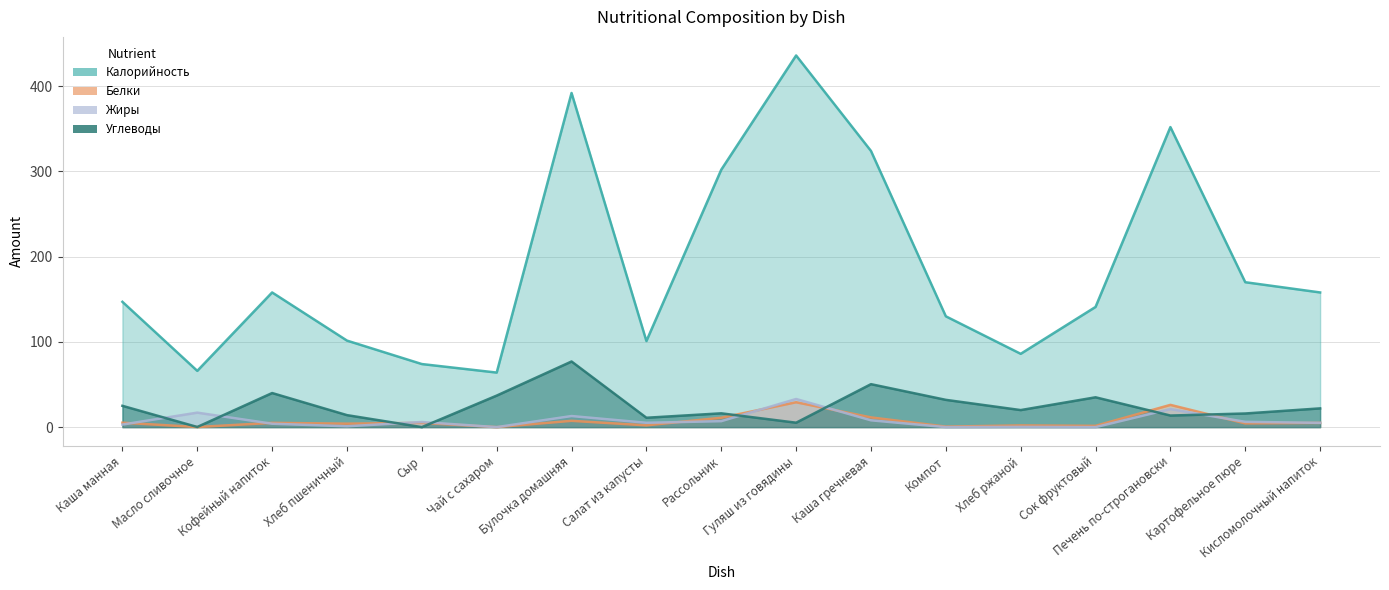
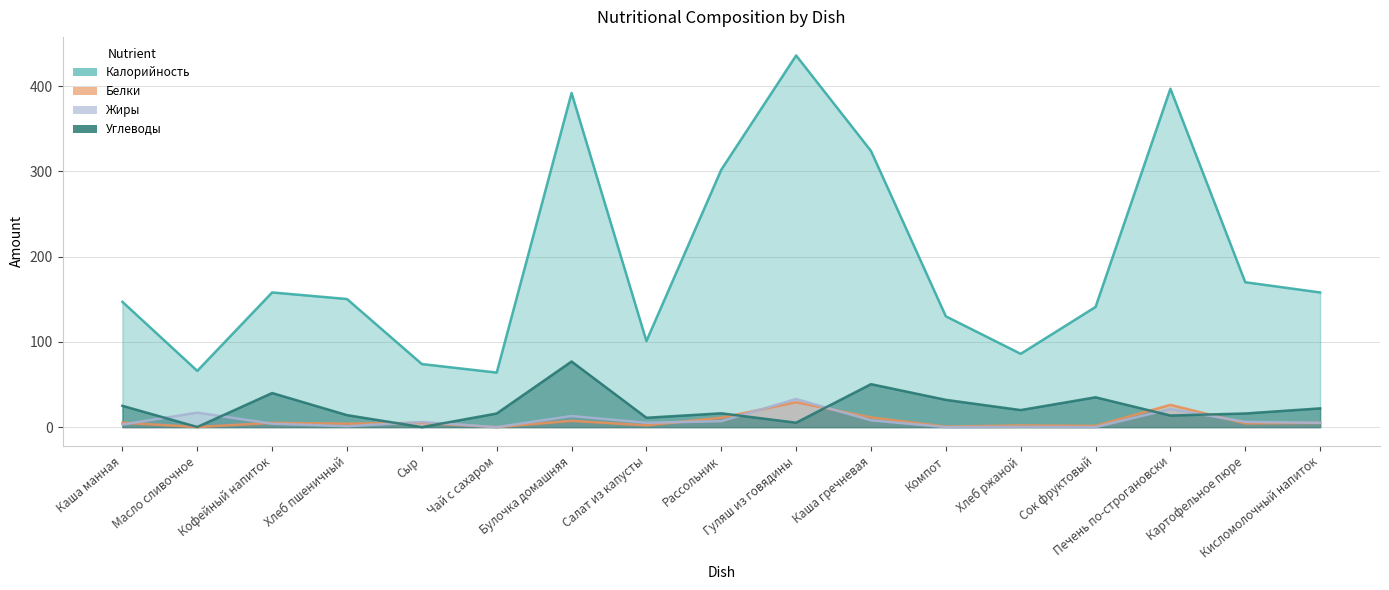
  {
    "Калорийность": {
      "Каша манная": 150,
      "Масло сливочное": 70,
      "Кофейный напиток": 160,
-     "Хлеб пшеничный": 100,
+     "Хлеб пшеничный": 150,
      "Сыр": 70,
      "Чай с сахаром": 60,
      "Булочка домашняя": 390,
      "Салат из капусты": 100,
      "Рассольник": 300,
      "Гуляш из говядины": 440,
      "Каша гречневая": 320,
      "Компот": 130,
      "Хлеб ржаной": 90,
      "Сок фруктовый": 140,
-     "Печень по-строгановски": 350,
+     "Печень по-строгановски": 400,
      "Картофельное пюре": 170,
      "Кисломолочный напиток": 160
    },
    "Белки": {
      "Хлеб пшеничный": 0,
      "Булочка домашняя": 10,
      "Рассольник": 10,
      "Гуляш из говядины": 30,
      "Каша гречневая": 10,
      "Печень по-строгановски": 30
    },
    "Жиры": {
      "Масло сливочное": 20,
      "Хлеб пшеничный": 0,
      "Булочка домашняя": 10,
      "Рассольник": 10,
      "Гуляш из говядины": 30,
      "Каша гречневая": 10,
      "Печень по-строгановски": 20
    },
    "Углеводы": {
      "Каша манная": 30,
      "Кофейный напиток": 40,
      "Хлеб пшеничный": 10,
      "Сыр": 0,
-     "Чай с сахаром": 40,
+     "Чай с сахаром": 20,
      "Булочка домашняя": 80,
      "Салат из капусты": 10,
      "Рассольник": 20,
      "Гуляш из говядины": 10,
      "Каша гречневая": 50,
      "Компот": 30,
      "Хлеб ржаной": 20,
      "Сок фруктовый": 40,
      "Печень по-строгановски": 10,
      "Картофельное пюре": 20,
      "Кисломолочный напиток": 20
    }
  }
